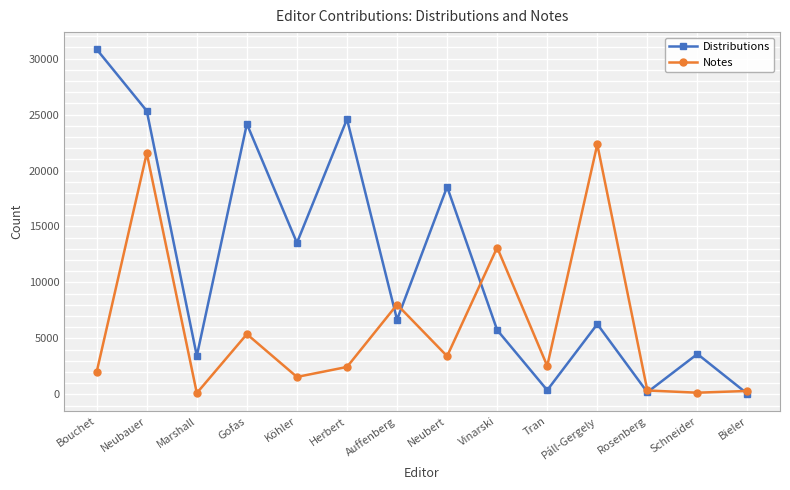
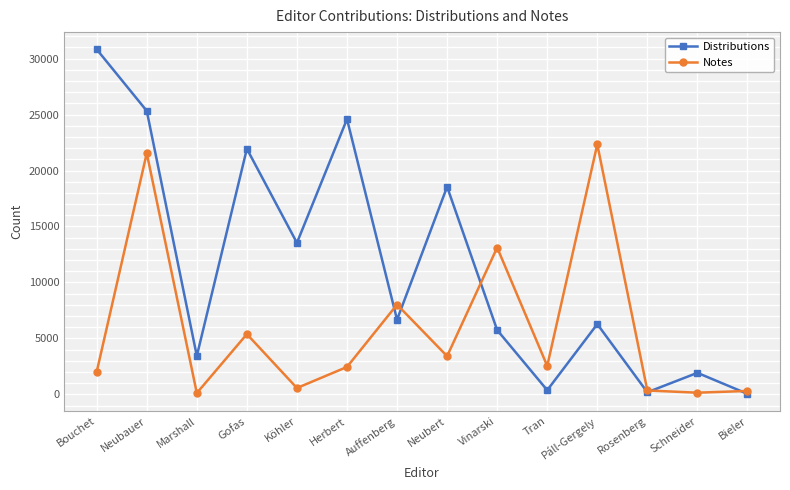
  {
    "Distributions": {
      "Bouchet": 30800,
      "Neubauer": 25300,
      "Marshall": 3400,
-     "Gofas": 24200,
+     "Gofas": 21900,
      "Köhler": 13500,
      "Herbert": 24600,
      "Auffenberg": 6700,
      "Neubert": 18500,
      "Vinarski": 5700,
      "Tran": 400,
      "Páll-Gergely": 6300,
-     "Schneider": 3600,
+     "Schneider": 1900,
      "Bieler": 0
    },
    "Notes": {
      "Bouchet": 2000,
      "Neubauer": 21600,
      "Marshall": 100,
      "Gofas": 5400,
-     "Köhler": 1600,
+     "Köhler": 600,
      "Herbert": 2400,
      "Auffenberg": 8000,
      "Neubert": 3400,
      "Vinarski": 13100,
      "Tran": 2500,
      "Páll-Gergely": 22300,
      "Schneider": 100,
      "Bieler": 300
    }
  }
